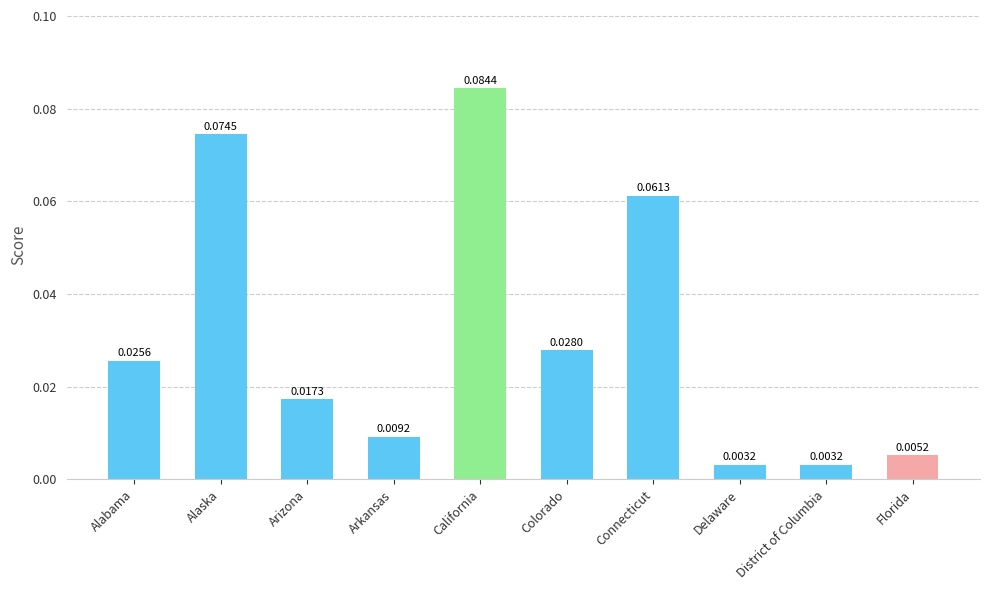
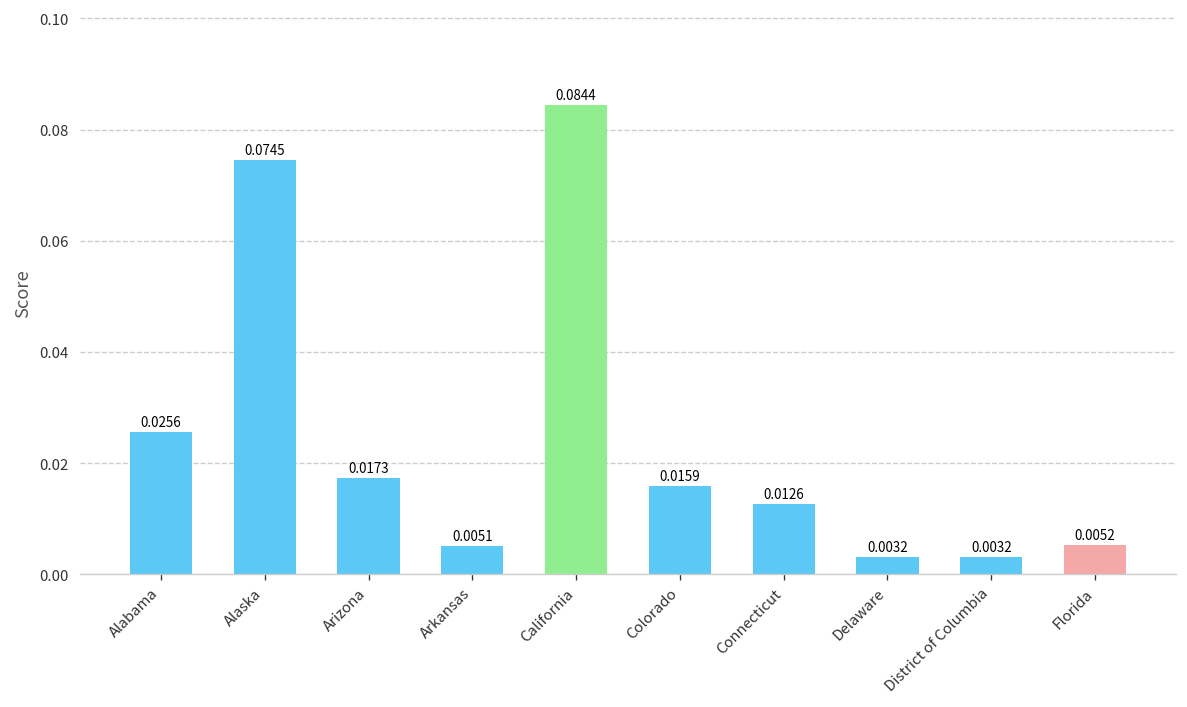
  {
    "Alabama": 0.0256,
    "Alaska": 0.0745,
    "Arizona": 0.0173,
-   "Arkansas": 0.0092,
+   "Arkansas": 0.0051,
    "California": 0.0844,
-   "Colorado": 0.0280,
-   "Connecticut": 0.0613,
+   "Colorado": 0.0159,
+   "Connecticut": 0.0126,
    "Delaware": 0.0032,
    "District of Columbia": 0.0032,
    "Florida": 0.0052
  }
